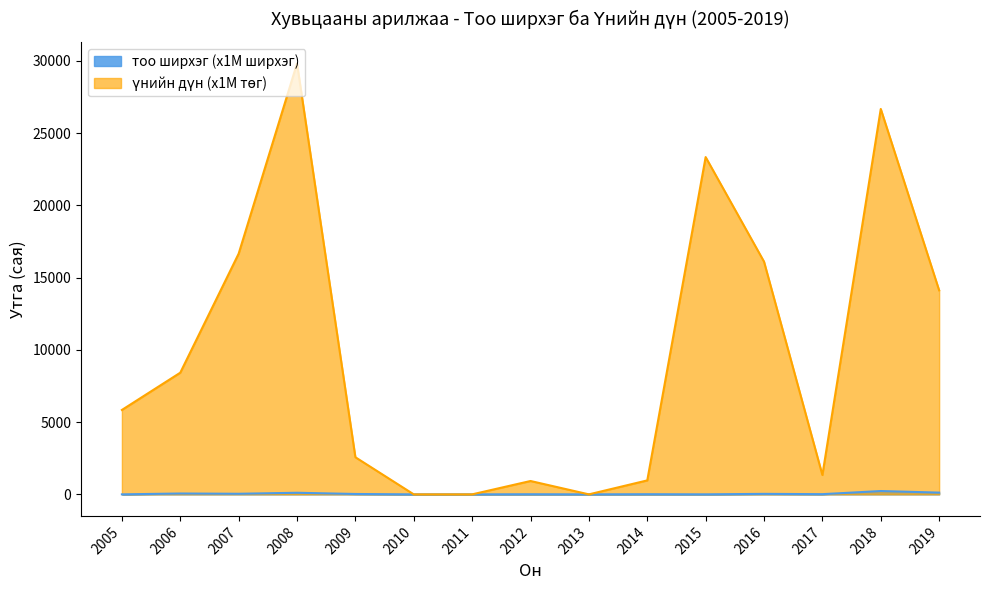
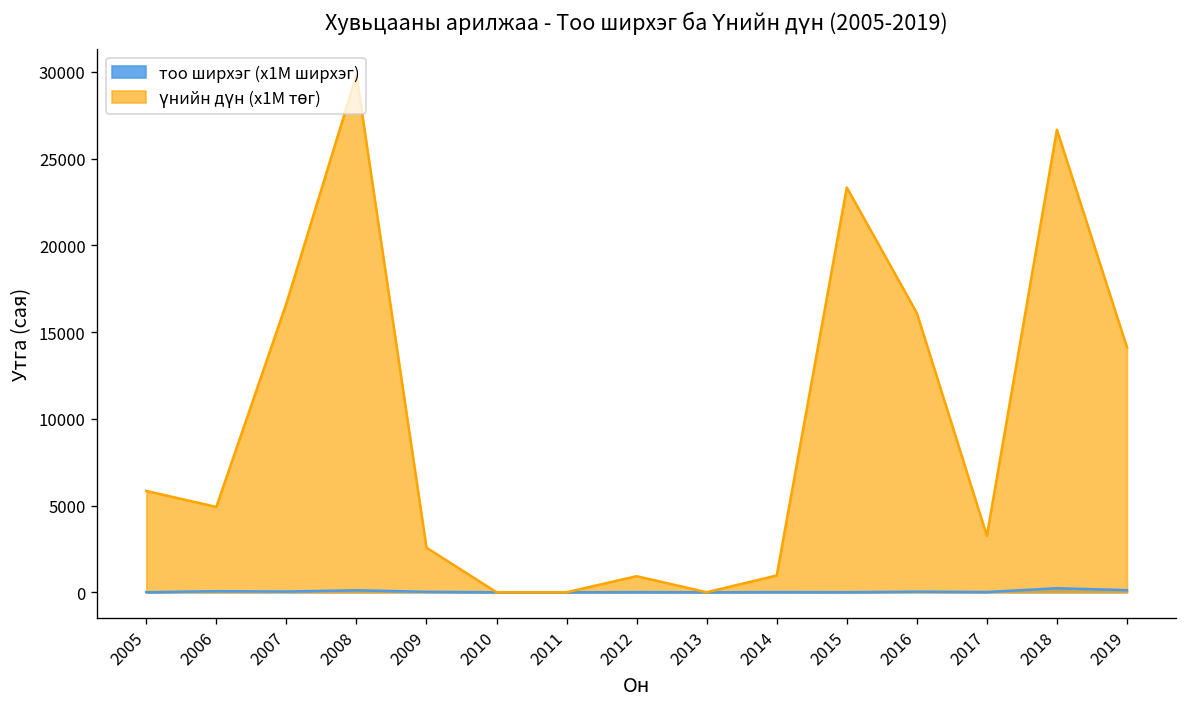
  {
    "тоо ширхэг (x1M ширхэг)": {
      "2005": 0,
      "2006": 100,
      "2007": 0,
      "2008": 100,
      "2009": 0,
      "2012": 0,
      "2014": 0,
      "2015": 0,
      "2016": 0,
      "2017": 0,
      "2018": 200,
      "2019": 100
    },
    "үнийн дүн (x1M төг)": {
      "2005": 5800,
-     "2006": 8400,
+     "2006": 4900,
      "2007": 16700,
      "2009": 2600,
      "2012": 900,
      "2014": 1000,
      "2015": 23300,
      "2016": 16100,
-     "2017": 1300,
+     "2017": 3300,
      "2018": 26700,
      "2019": 14100
    }
  }
